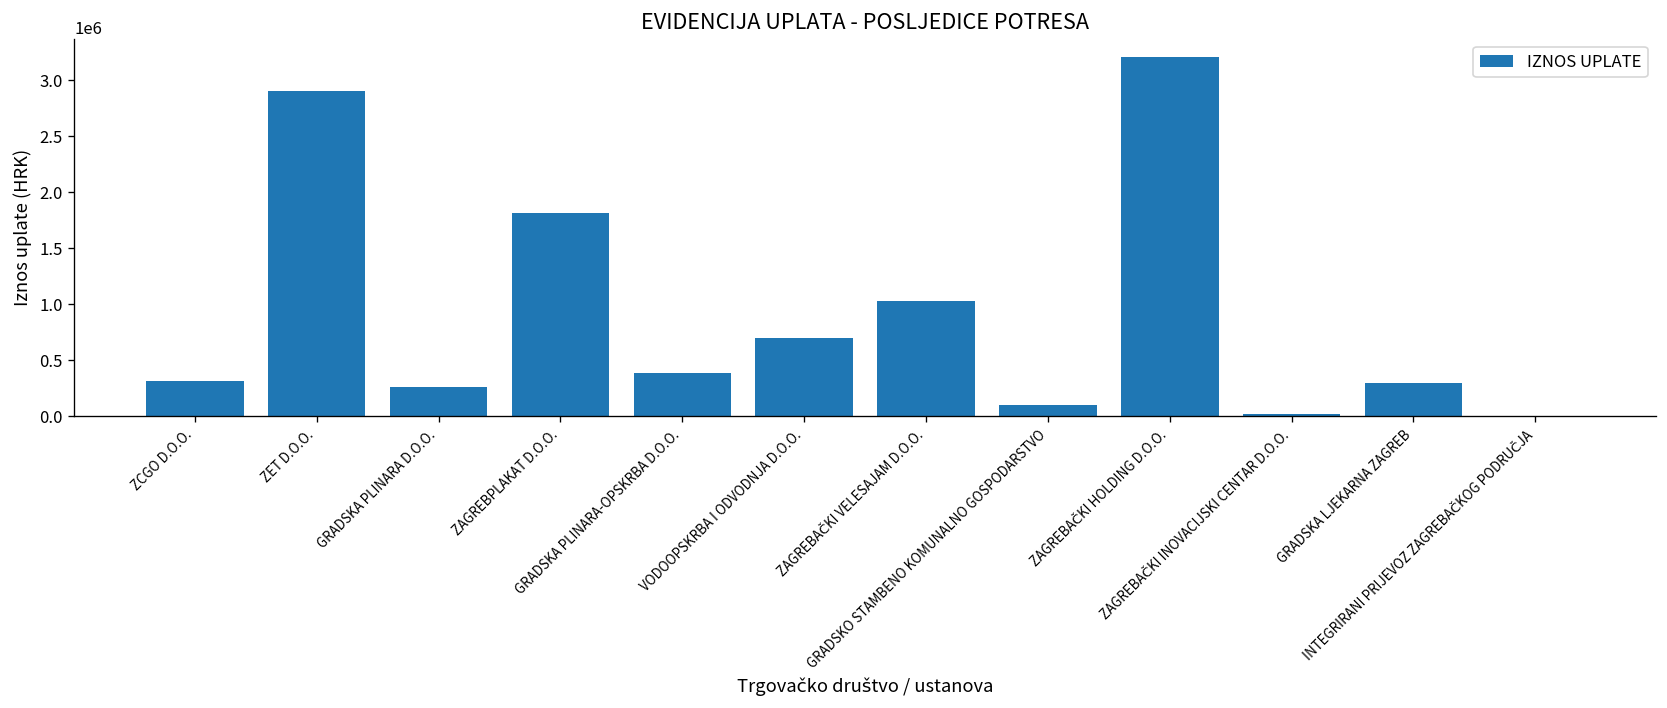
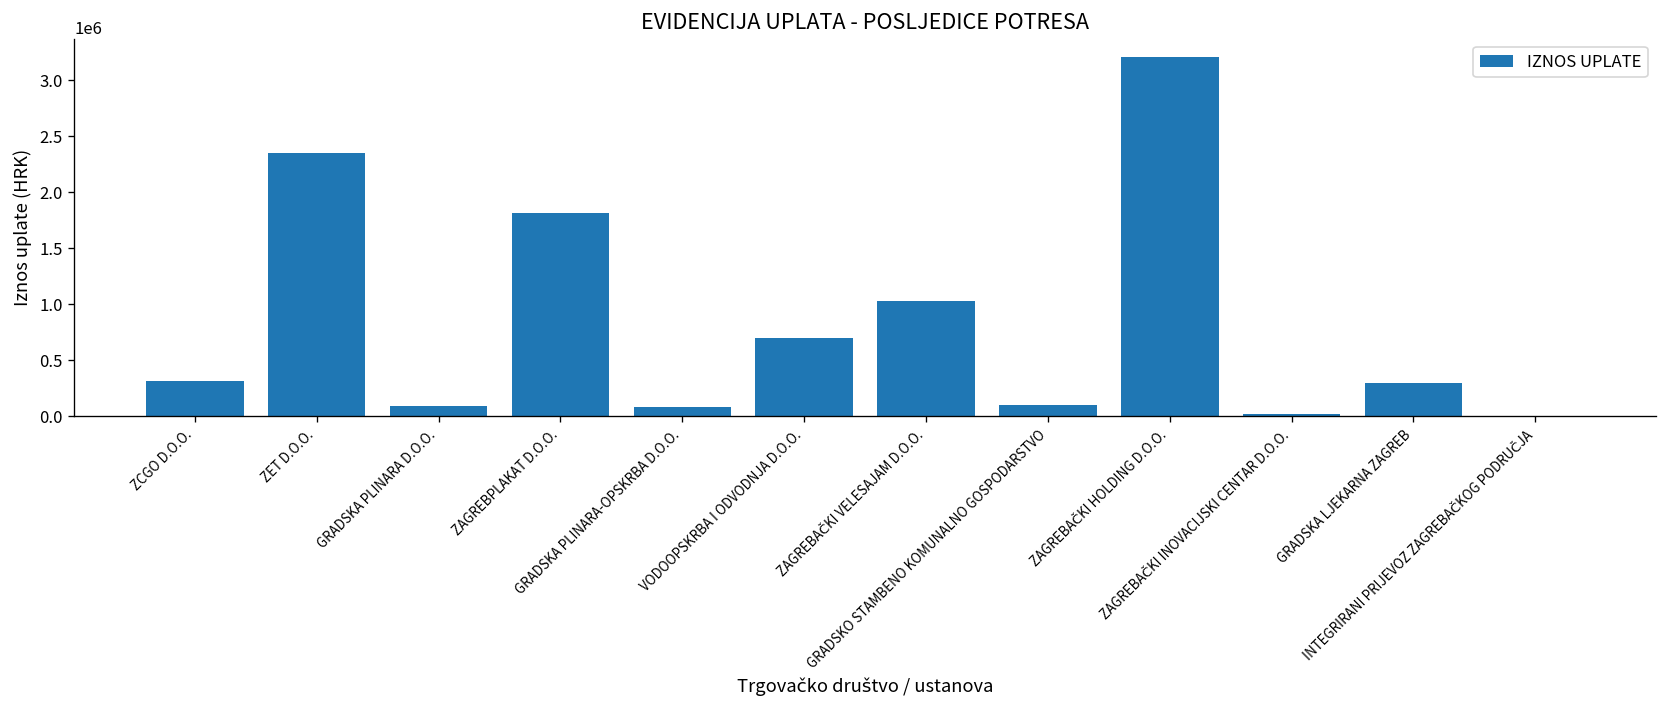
  {
    "ZCGO D.O.O.": 300000,
-   "ZET D.O.O.": 2900000,
-   "GRADSKA PLINARA D.O.O.": 300000,
+   "ZET D.O.O.": 2400000,
+   "GRADSKA PLINARA D.O.O.": 100000,
    "ZAGREBPLAKAT D.O.O.": 1800000,
-   "GRADSKA PLINARA-OPSKRBA D.O.O.": 400000,
+   "GRADSKA PLINARA-OPSKRBA D.O.O.": 100000,
    "VODOOPSKRBA I ODVODNJA D.O.O.": 700000,
    "ZAGREBAČKI VELESAJAM D.O.O.": 1000000,
    "GRADSKO STAMBENO KOMUNALNO GOSPODARSTVO": 100000,
    "ZAGREBAČKI HOLDING D.O.O.": 3200000,
    "GRADSKA LJEKARNA ZAGREB": 300000
  }
